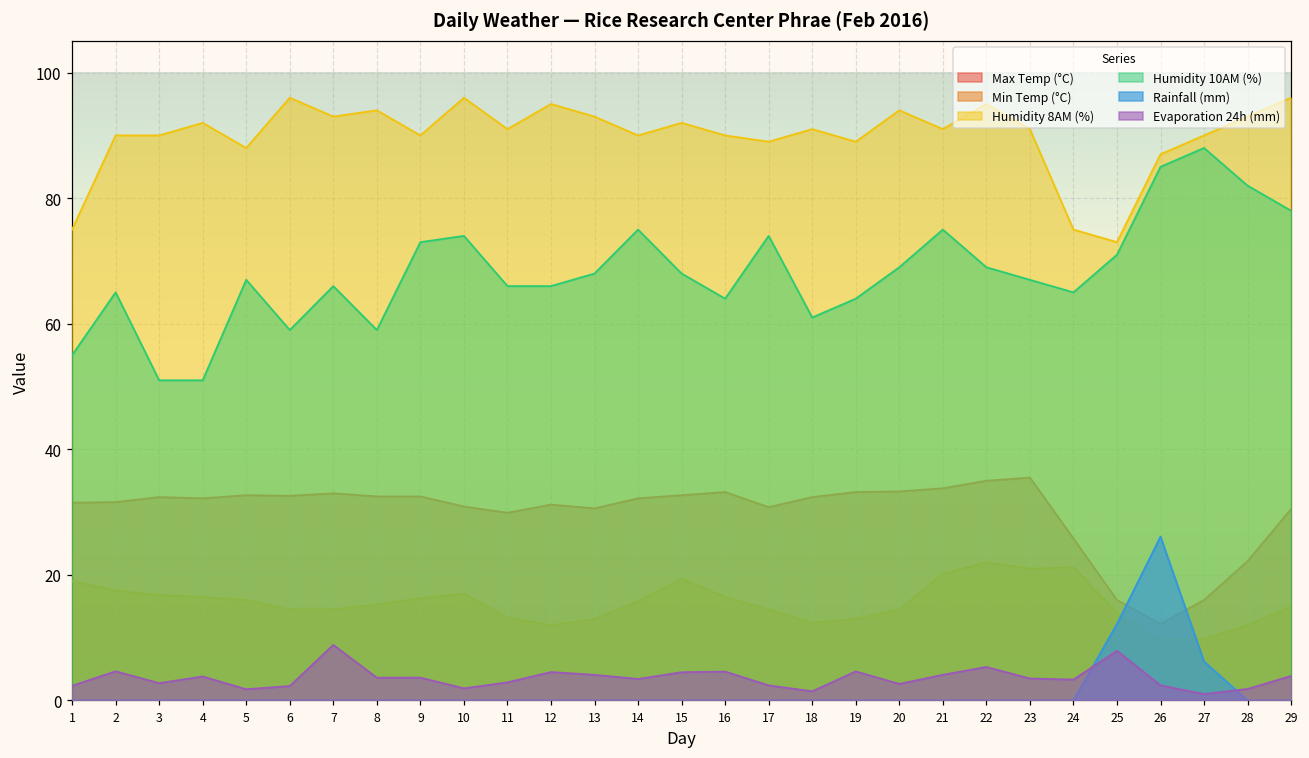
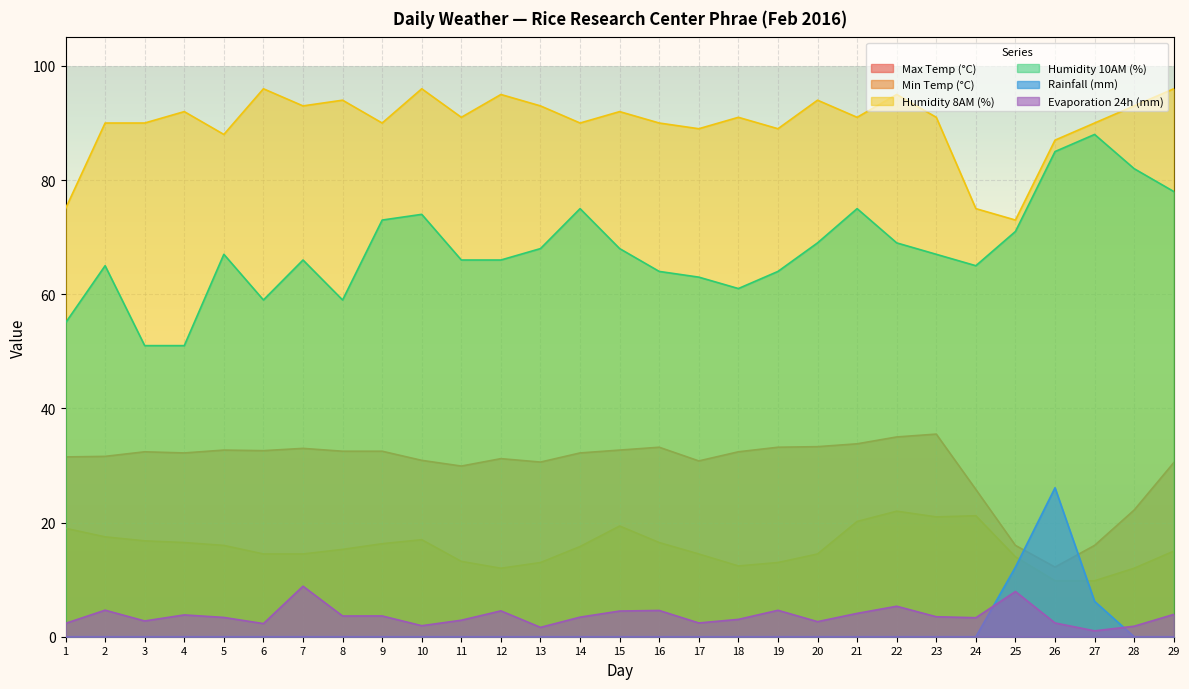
  {
    "Humidity 8AM (%)": {
      "1": 75,
      "2": 90,
      "3": 90,
      "4": 92,
      "5": 88,
      "6": 96,
      "7": 93,
      "8": 94,
      "9": 90,
      "10": 96,
      "11": 91,
      "12": 95,
      "13": 93,
      "14": 90,
      "15": 92,
      "16": 90,
      "17": 89,
      "18": 91,
      "19": 89,
      "20": 94,
      "21": 91,
      "23": 91,
      "24": 75,
      "25": 73,
      "26": 87,
      "27": 90,
      "29": 96
    },
    "Humidity 10AM (%)": {
      "1": 55,
      "2": 65,
      "3": 51,
      "4": 51,
      "5": 67,
      "6": 59,
      "7": 66,
      "8": 59,
      "9": 73,
      "10": 74,
      "11": 66,
      "12": 66,
      "13": 68,
      "14": 75,
      "15": 68,
      "16": 64,
-     "17": 74,
+     "17": 63,
      "18": 61,
      "19": 64,
      "20": 69,
      "21": 75,
      "22": 69,
      "23": 67,
      "24": 65,
      "25": 71,
      "26": 85,
      "27": 88,
      "28": 82,
      "29": 78
    },
    "Rainfall (mm)": {
      "1": 0,
      "2": 0,
      "3": 0,
      "4": 0,
      "5": 0,
      "6": 0,
      "7": 0,
      "8": 0,
      "9": 0,
      "10": 0,
      "11": 0,
      "12": 0,
      "13": 0,
      "14": 0,
      "15": 0,
      "16": 0,
      "17": 0,
      "18": 0,
      "19": 0,
      "20": 0,
      "21": 0,
      "22": 0,
      "23": 0,
      "24": 0,
      "25": 12,
      "26": 26,
      "27": 6,
      "28": 0,
      "29": 0
    },
    "Evaporation 24h (mm)": {
      "1": 2,
      "2": 5,
      "3": 3,
      "4": 4,
-     "5": 2,
+     "5": 3,
      "6": 2,
      "7": 9,
      "8": 4,
      "9": 4,
      "10": 2,
      "11": 3,
      "12": 5,
-     "13": 4,
+     "13": 2,
      "14": 3,
      "15": 5,
      "16": 5,
      "17": 2,
-     "18": 1,
+     "18": 3,
      "19": 5,
      "20": 3,
      "21": 4,
      "22": 5,
      "23": 4,
      "24": 3,
      "25": 8,
      "26": 2,
      "27": 1,
      "28": 2,
      "29": 4
    }
  }
